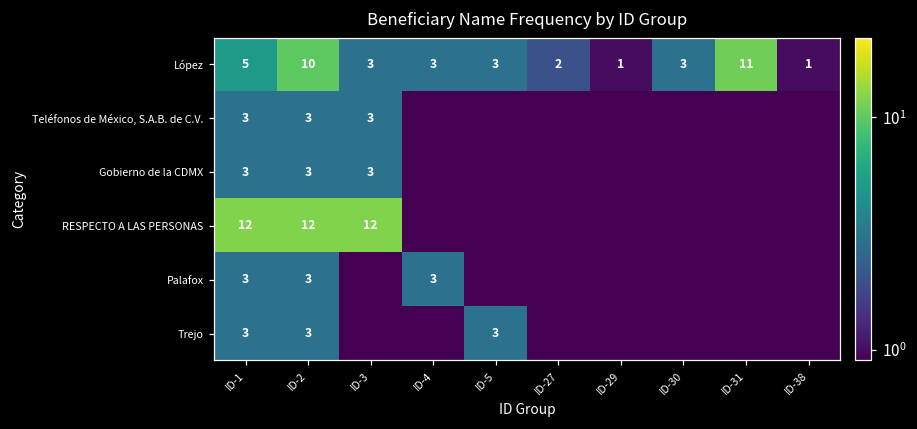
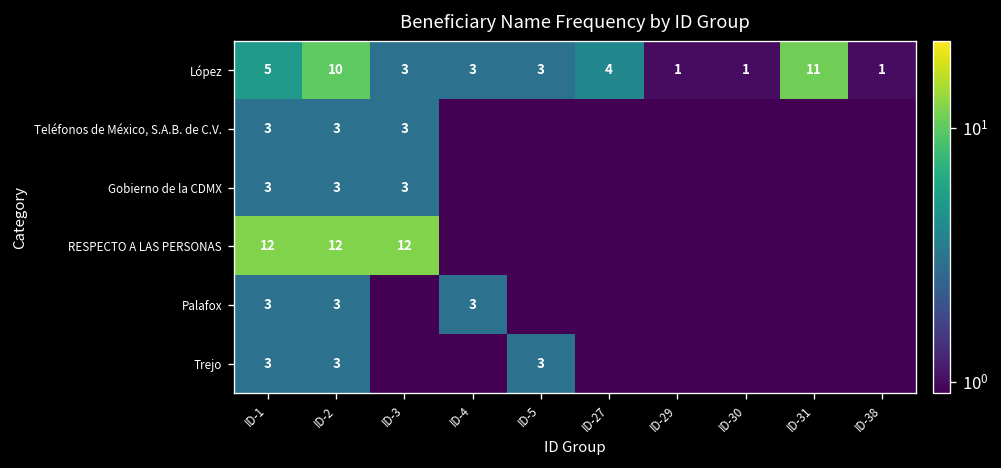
  {
    "López": {
      "ID-1": 5,
      "ID-2": 10,
      "ID-3": 3,
      "ID-4": 3,
      "ID-5": 3,
-     "ID-27": 2,
+     "ID-27": 4,
      "ID-29": 1,
-     "ID-30": 3,
+     "ID-30": 1,
      "ID-31": 11,
      "ID-38": 1
    },
    "Teléfonos de México, S.A.B. de C.V.": {
      "ID-1": 3,
      "ID-2": 3,
      "ID-3": 3
    },
    "Gobierno de la CDMX": {
      "ID-1": 3,
      "ID-2": 3,
      "ID-3": 3
    },
    "RESPECTO A LAS PERSONAS": {
      "ID-1": 12,
      "ID-2": 12,
      "ID-3": 12
    },
    "Palafox": {
      "ID-1": 3,
      "ID-2": 3,
      "ID-4": 3
    },
    "Trejo": {
      "ID-1": 3,
      "ID-2": 3,
      "ID-5": 3
    }
  }
